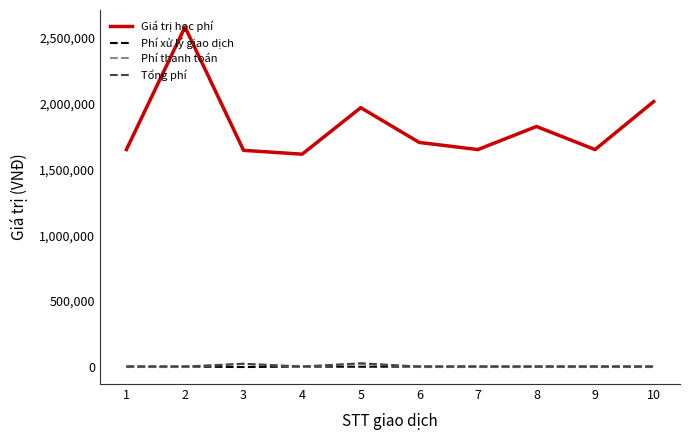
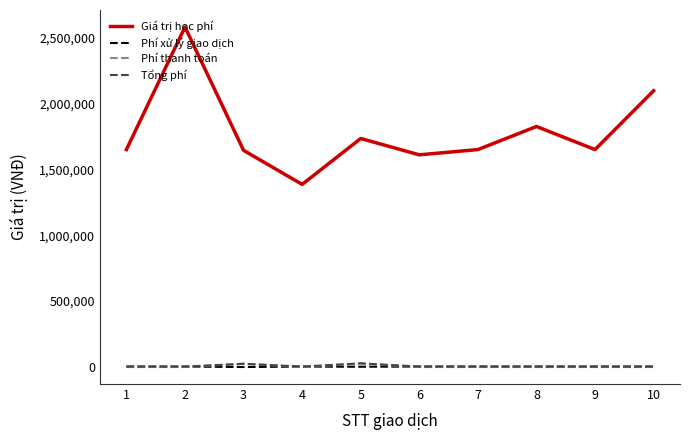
  {
    "Giá trị học phí": {
      "1": "1,650,000",
      "2": "2,580,000",
      "3": "1,640,000",
-     "4": "1,620,000",
-     "5": "1,970,000",
-     "6": "1,700,000",
+     "4": "1,390,000",
+     "5": "1,730,000",
+     "6": "1,610,000",
      "7": "1,650,000",
      "8": "1,830,000",
      "9": "1,650,000",
-     "10": "2,010,000"
+     "10": "2,100,000"
    },
    "Phí xử lý giao dịch": {
      "3": "0",
      "5": "0"
    }
  }
